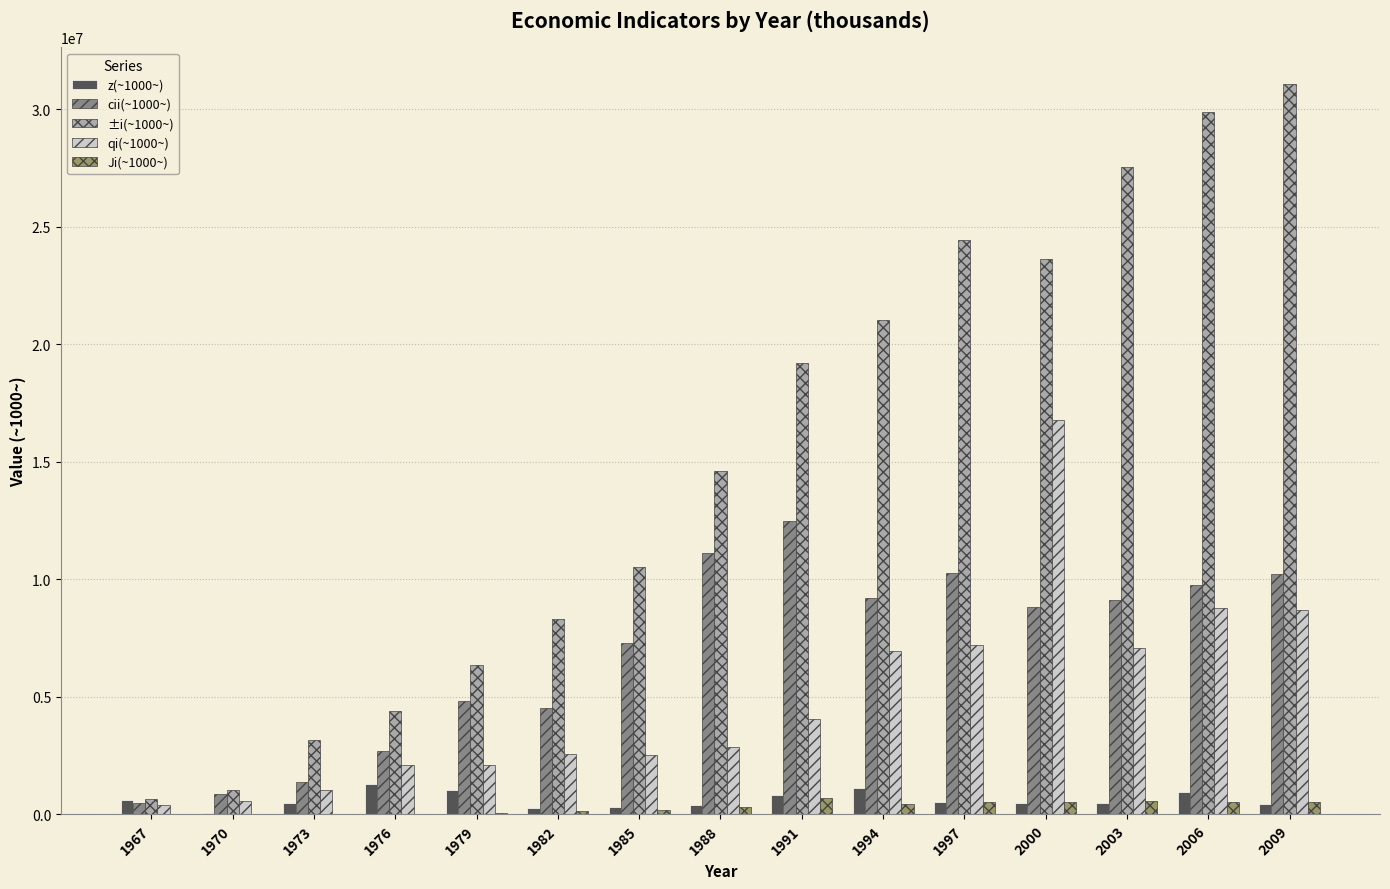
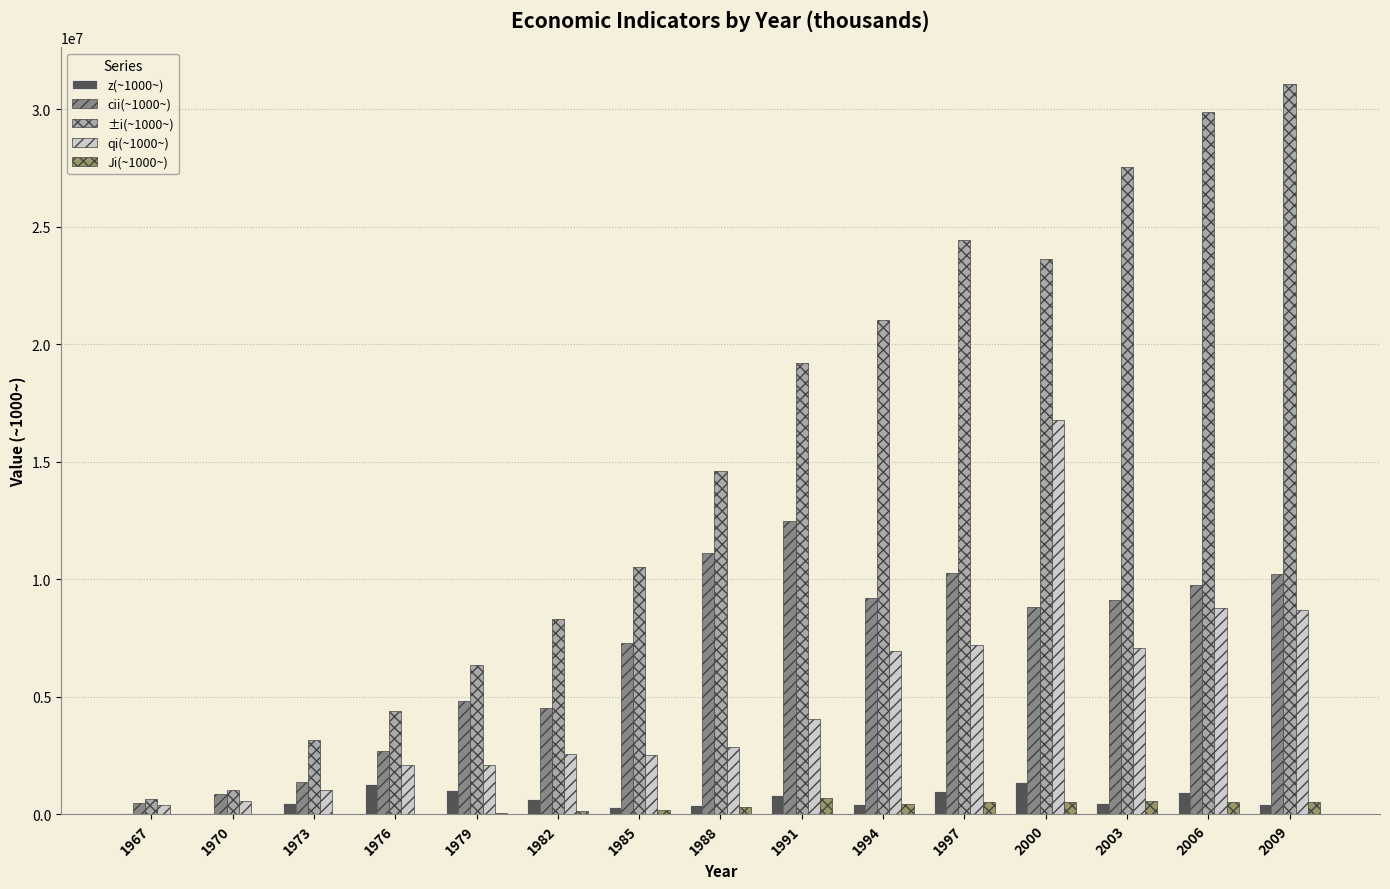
  {
    "z(~1000~)": {
-     "1967": 600000,
+     "1967": 0,
      "1973": 500000,
      "1976": 1300000,
      "1979": 1000000,
-     "1982": 300000,
+     "1982": 700000,
      "1985": 300000,
      "1988": 400000,
      "1991": 800000,
-     "1994": 1100000,
-     "1997": 500000,
-     "2000": 500000,
+     "1994": 500000,
+     "1997": 1000000,
+     "2000": 1400000,
      "2003": 500000,
      "2006": 900000,
      "2009": 500000
    }
  }
